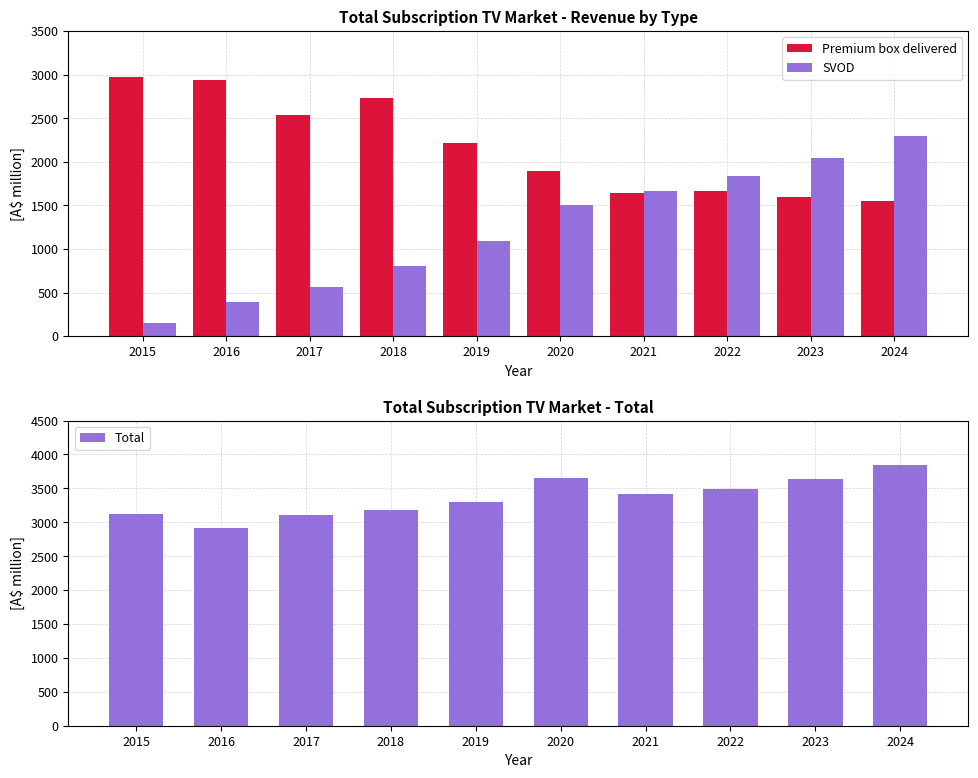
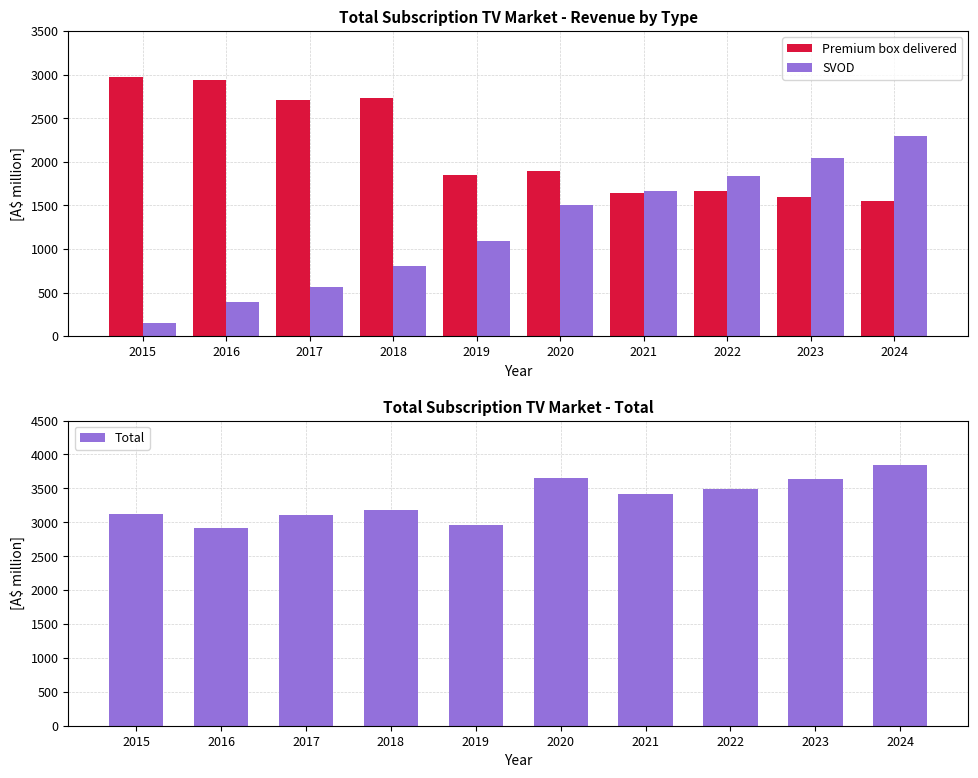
  {
    "Total Subscription TV Market - Revenue by Type": {
      "Premium box delivered": {
        "2015": 3000,
        "2016": 2900,
-       "2017": 2500,
+       "2017": 2700,
        "2018": 2700,
-       "2019": 2200,
+       "2019": 1800,
        "2020": 1900,
        "2021": 1600,
        "2022": 1700,
        "2023": 1600,
        "2024": 1600
      },
      "SVOD": {
        "2015": 100,
        "2016": 400,
        "2017": 600,
        "2018": 800,
        "2019": 1100,
        "2020": 1500,
        "2021": 1700,
        "2022": 1800,
        "2023": 2000,
        "2024": 2300
      }
    },
    "Total Subscription TV Market - Total": {
      "2015": 3100,
      "2016": 2900,
      "2017": 3100,
      "2018": 3200,
-     "2019": 3300,
+     "2019": 3000,
      "2020": 3600,
      "2021": 3400,
      "2022": 3500,
      "2023": 3600,
      "2024": 3800
    }
  }
